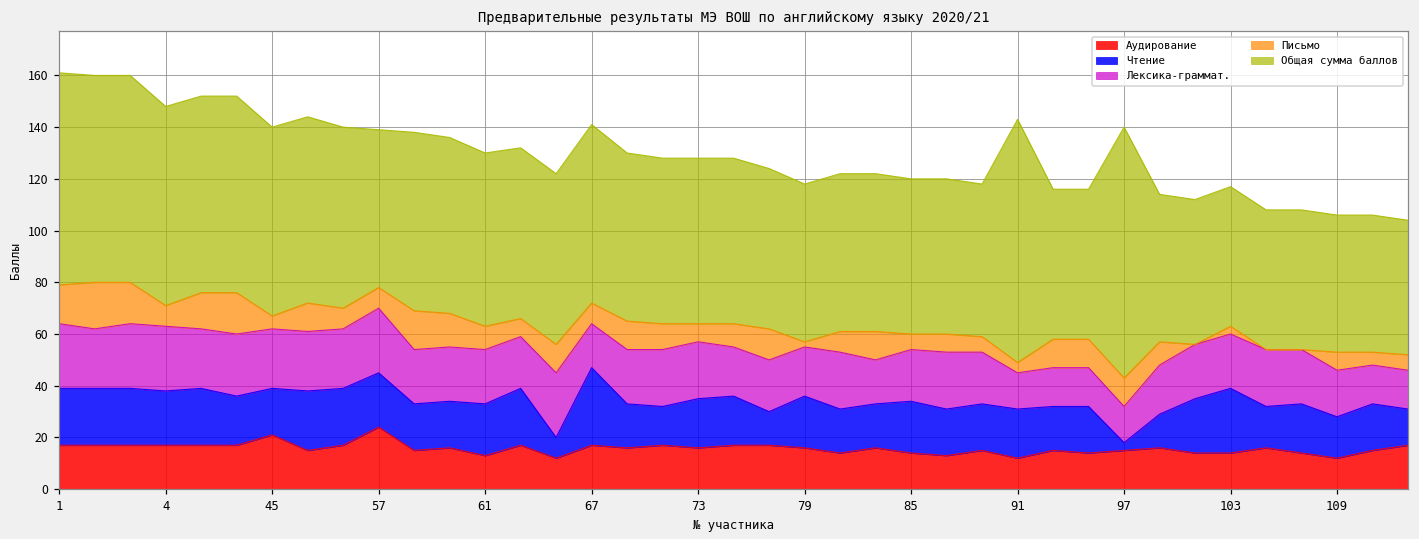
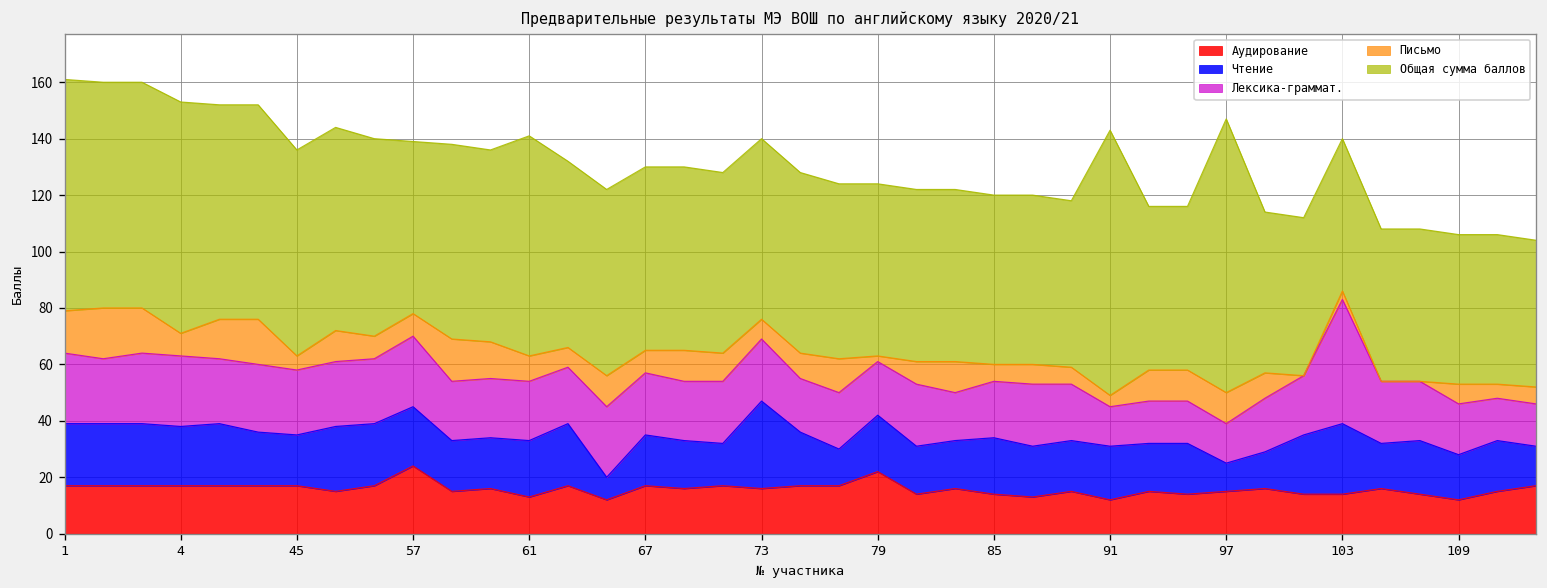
  {
    "Аудирование": {
      "1": 17,
      "4": 17,
-     "45": 21,
+     "45": 17,
      "57": 24,
      "61": 13,
      "67": 17,
      "73": 16,
-     "79": 16,
+     "79": 22,
      "85": 14,
      "91": 12,
      "97": 15,
      "103": 14,
      "109": 12
    },
    "Чтение": {
      "1": 22,
      "4": 21,
      "45": 18,
      "57": 21,
      "61": 20,
-     "67": 30,
-     "73": 19,
+     "67": 18,
+     "73": 31,
      "79": 20,
      "85": 20,
      "91": 19,
-     "97": 3,
+     "97": 10,
      "103": 25,
      "109": 16
    },
    "Лексика-граммат.": {
      "1": 25,
      "4": 25,
      "45": 23,
      "57": 25,
      "61": 21,
-     "67": 17,
+     "67": 22,
      "73": 22,
      "79": 19,
      "85": 20,
      "91": 14,
      "97": 14,
-     "103": 21,
+     "103": 44,
      "109": 18
    },
    "Письмо": {
      "1": 15,
      "4": 8,
      "45": 5,
      "57": 8,
      "61": 9,
      "67": 8,
      "73": 7,
      "79": 2,
      "85": 6,
      "91": 4,
      "97": 11,
      "103": 3,
      "109": 7
    },
    "Общая сумма баллов": {
      "1": 82,
-     "4": 77,
+     "4": 82,
      "45": 73,
      "57": 61,
-     "61": 67,
-     "67": 69,
+     "61": 78,
+     "67": 65,
      "73": 64,
      "79": 61,
      "85": 60,
      "91": 94,
      "97": 97,
      "103": 54,
      "109": 53
    }
  }
